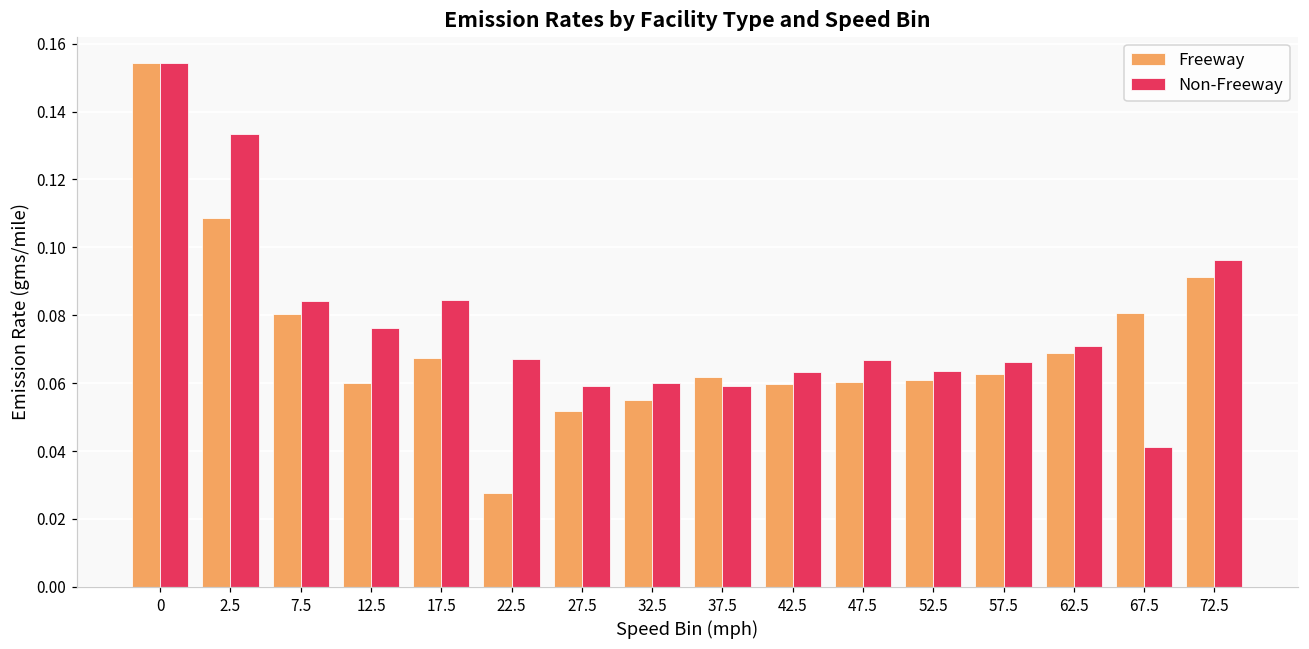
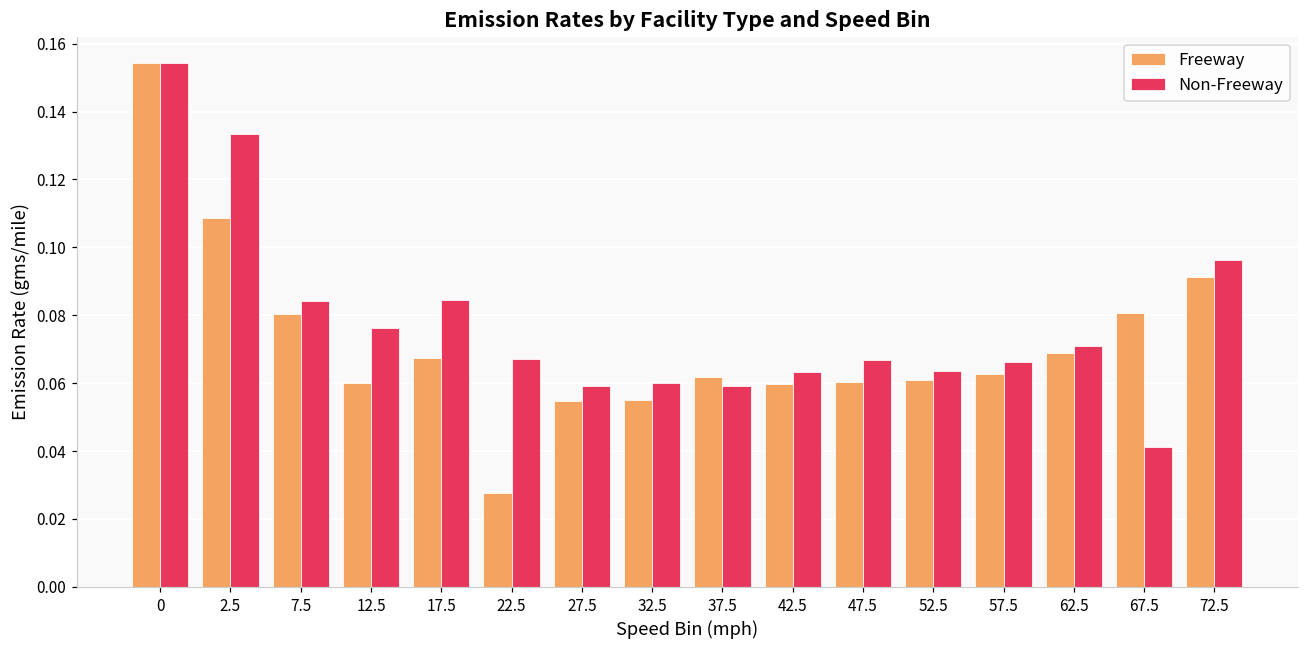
  {
    "Freeway": {
      "0": 0.154,
      "2.5": 0.109,
      "7.5": 0.080,
      "12.5": 0.060,
      "17.5": 0.067,
      "22.5": 0.028,
-     "27.5": 0.052,
+     "27.5": 0.055,
      "32.5": 0.055,
      "37.5": 0.062,
      "42.5": 0.060,
      "47.5": 0.060,
      "52.5": 0.061,
      "57.5": 0.063,
      "62.5": 0.069,
      "67.5": 0.081,
      "72.5": 0.091
    },
    "Non-Freeway": {
      "0": 0.154,
      "2.5": 0.133,
      "7.5": 0.084,
      "12.5": 0.076,
      "17.5": 0.085,
      "22.5": 0.067,
      "27.5": 0.059,
      "32.5": 0.060,
      "37.5": 0.059,
      "42.5": 0.063,
      "47.5": 0.067,
      "52.5": 0.064,
      "57.5": 0.066,
      "62.5": 0.071,
      "67.5": 0.041,
      "72.5": 0.096
    }
  }
